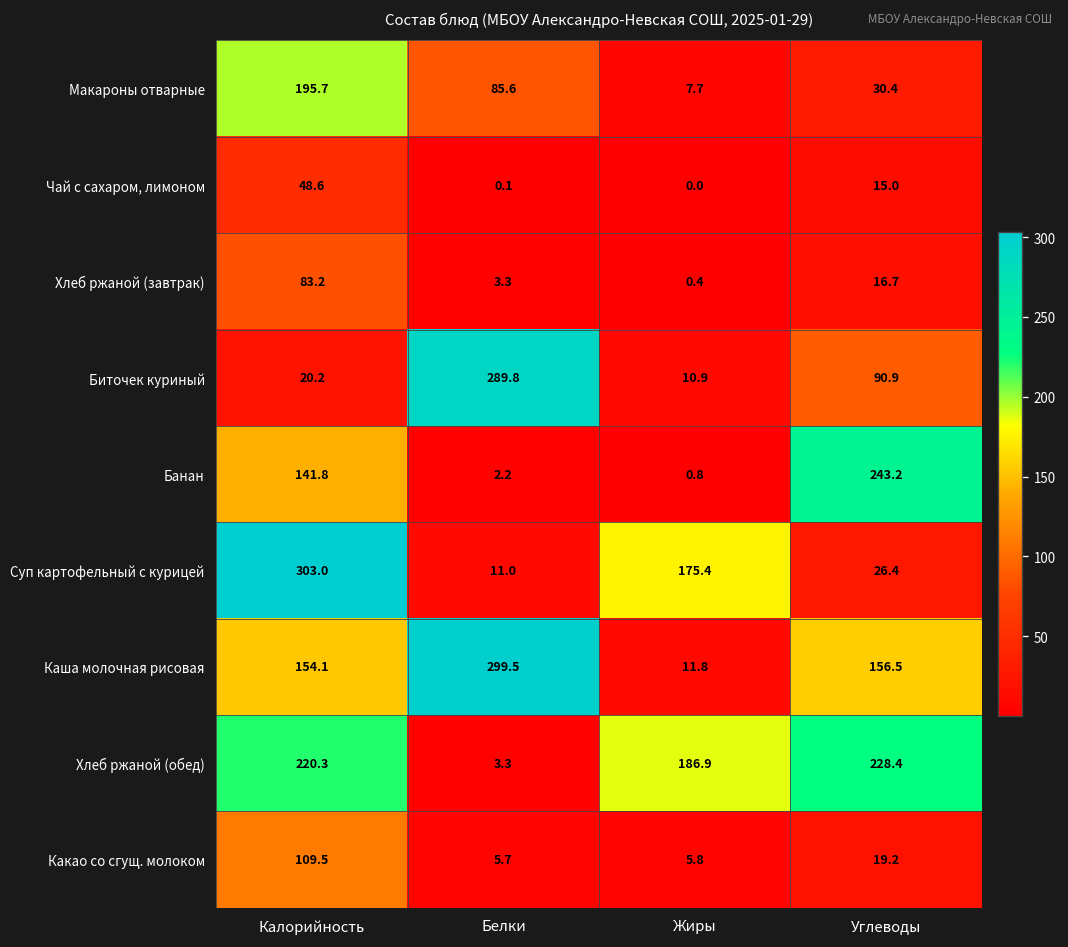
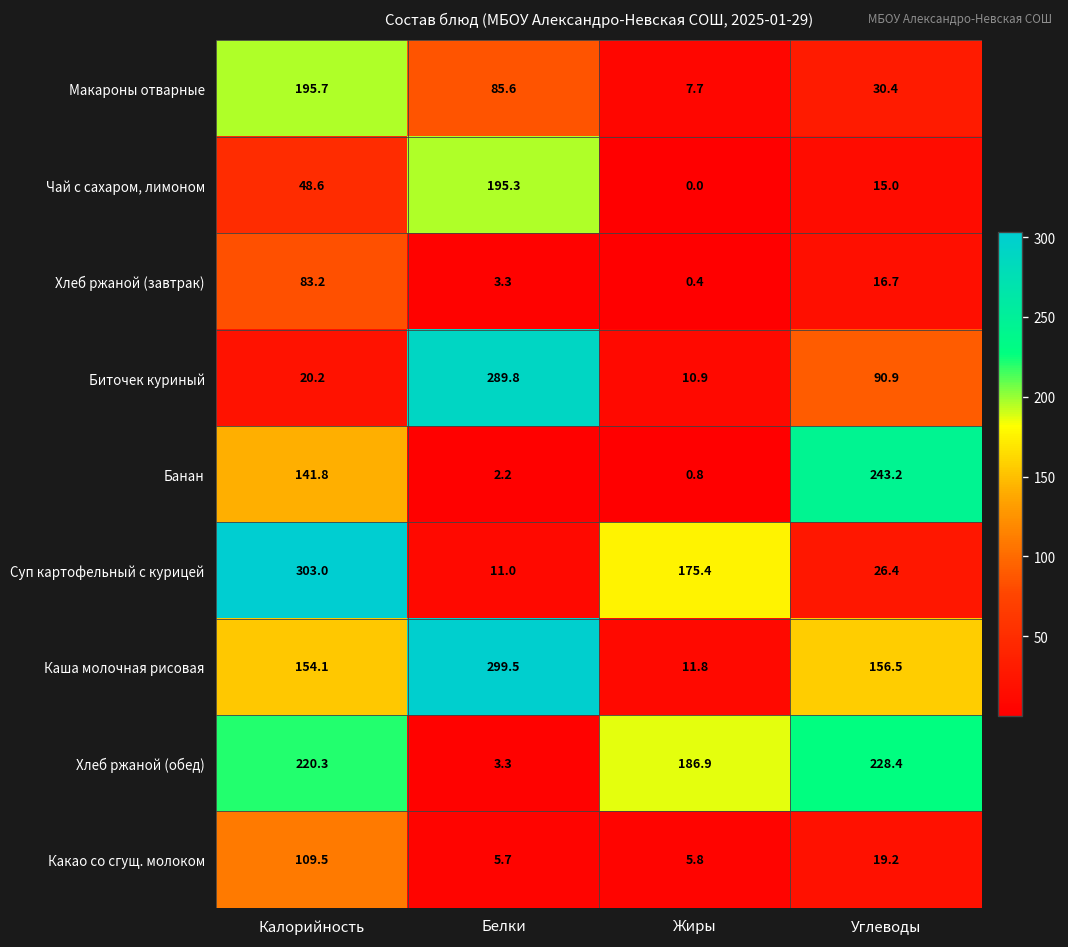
  {
    "Макароны отварные": {
      "Калорийность": 195.7,
      "Белки": 85.6,
      "Жиры": 7.7,
      "Углеводы": 30.4
    },
    "Чай с сахаром, лимоном": {
      "Калорийность": 48.6,
-     "Белки": 0.1,
+     "Белки": 195.3,
      "Жиры": 0.0,
      "Углеводы": 15.0
    },
    "Хлеб ржаной (завтрак)": {
      "Калорийность": 83.2,
      "Белки": 3.3,
      "Жиры": 0.4,
      "Углеводы": 16.7
    },
    "Биточек куриный": {
      "Калорийность": 20.2,
      "Белки": 289.8,
      "Жиры": 10.9,
      "Углеводы": 90.9
    },
    "Банан": {
      "Калорийность": 141.8,
      "Белки": 2.2,
      "Жиры": 0.8,
      "Углеводы": 243.2
    },
    "Суп картофельный с курицей": {
      "Калорийность": 303.0,
      "Белки": 11.0,
      "Жиры": 175.4,
      "Углеводы": 26.4
    },
    "Каша молочная рисовая": {
      "Калорийность": 154.1,
      "Белки": 299.5,
      "Жиры": 11.8,
      "Углеводы": 156.5
    },
    "Хлеб ржаной (обед)": {
      "Калорийность": 220.3,
      "Белки": 3.3,
      "Жиры": 186.9,
      "Углеводы": 228.4
    },
    "Какао со сгущ. молоком": {
      "Калорийность": 109.5,
      "Белки": 5.7,
      "Жиры": 5.8,
      "Углеводы": 19.2
    }
  }
